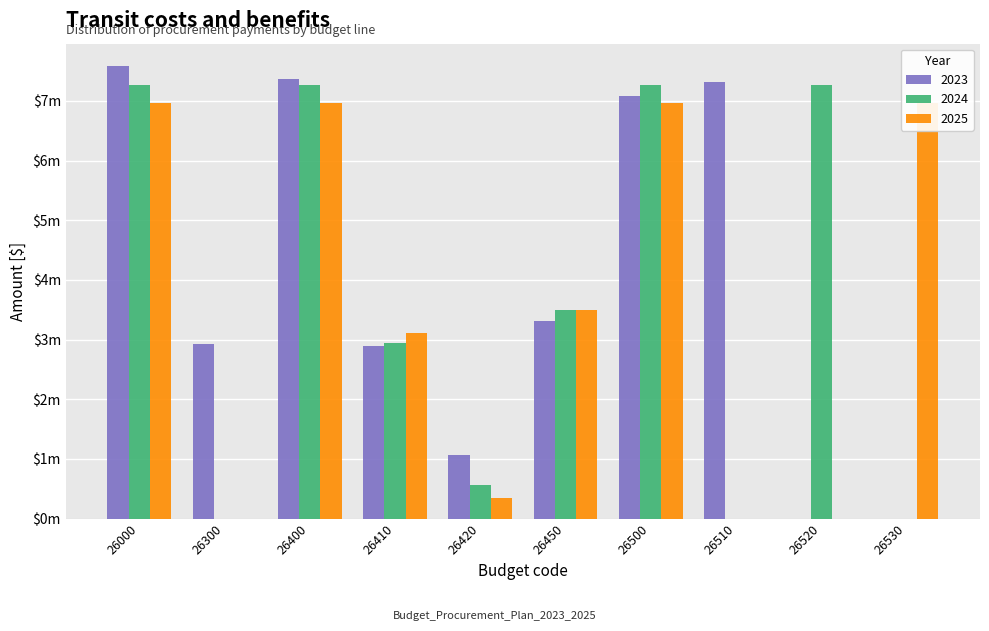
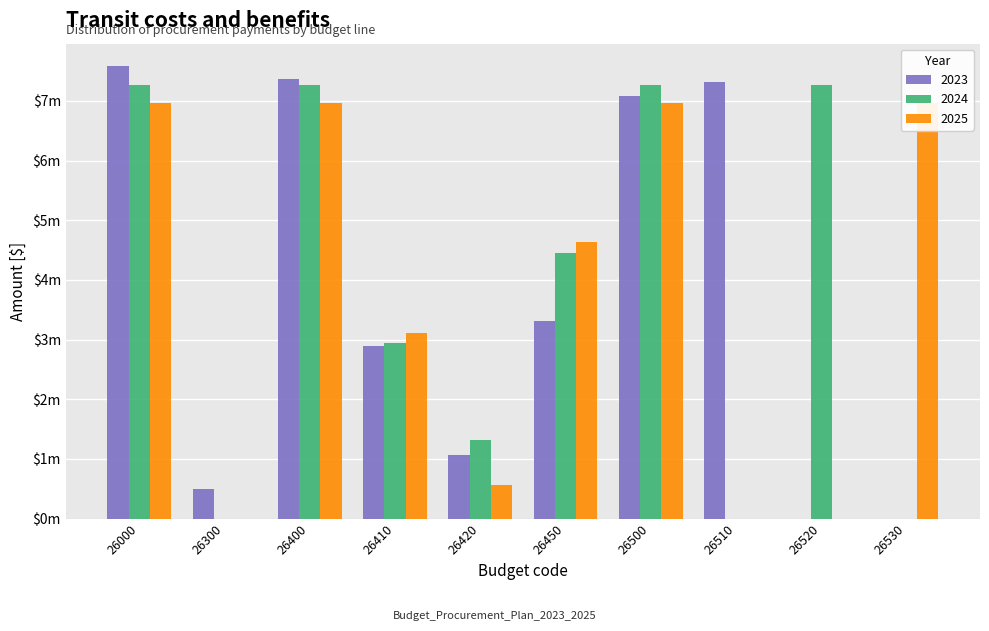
  {
    "2023": {
      "26000": "$7.6m",
-     "26300": "$2.9m",
+     "26300": "$0.5m",
      "26400": "$7.4m",
      "26410": "$2.9m",
      "26420": "$1.1m",
      "26450": "$3.3m",
      "26500": "$7.1m",
      "26510": "$7.3m",
      "26520": "$0.0m",
      "26530": "$0.0m"
    },
    "2024": {
      "26000": "$7.3m",
      "26300": "$0.0m",
      "26400": "$7.3m",
      "26410": "$2.9m",
-     "26420": "$0.6m",
-     "26450": "$3.5m",
+     "26420": "$1.3m",
+     "26450": "$4.5m",
      "26500": "$7.3m",
      "26510": "$0.0m",
      "26520": "$7.3m",
      "26530": "$0.0m"
    },
    "2025": {
      "26000": "$7.0m",
      "26300": "$0.0m",
      "26400": "$7.0m",
      "26410": "$3.1m",
-     "26420": "$0.4m",
-     "26450": "$3.5m",
+     "26420": "$0.6m",
+     "26450": "$4.6m",
      "26500": "$7.0m",
      "26510": "$0.0m",
      "26520": "$0.0m"
    }
  }
